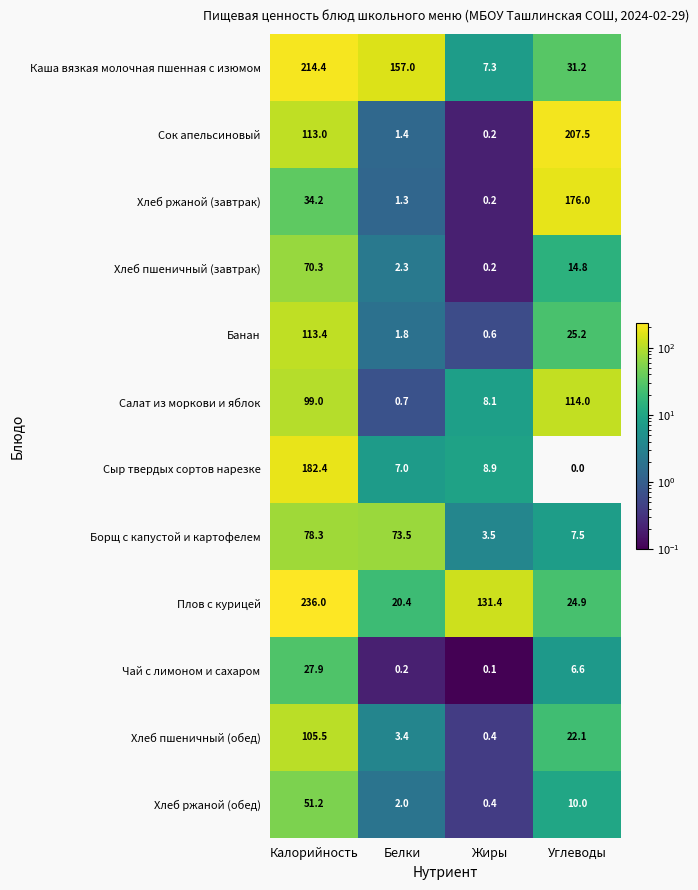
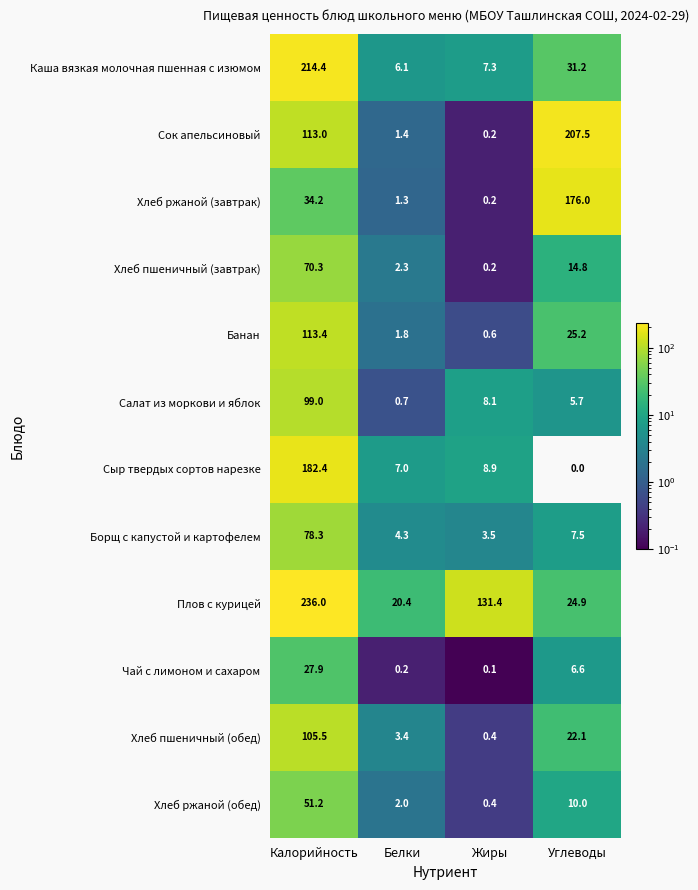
  {
    "Каша вязкая молочная пшенная с изюмом": {
      "Калорийность": 214.4,
-     "Белки": 157.0,
+     "Белки": 6.1,
      "Жиры": 7.3,
      "Углеводы": 31.2
    },
    "Сок апельсиновый": {
      "Калорийность": 113.0,
      "Белки": 1.4,
      "Жиры": 0.2,
      "Углеводы": 207.5
    },
    "Хлеб ржаной (завтрак)": {
      "Калорийность": 34.2,
      "Белки": 1.3,
      "Жиры": 0.2,
      "Углеводы": 176.0
    },
    "Хлеб пшеничный (завтрак)": {
      "Калорийность": 70.3,
      "Белки": 2.3,
      "Жиры": 0.2,
      "Углеводы": 14.8
    },
    "Банан": {
      "Калорийность": 113.4,
      "Белки": 1.8,
      "Жиры": 0.6,
      "Углеводы": 25.2
    },
    "Салат из моркови и яблок": {
      "Калорийность": 99.0,
      "Белки": 0.7,
      "Жиры": 8.1,
-     "Углеводы": 114.0
+     "Углеводы": 5.7
    },
    "Сыр твердых сортов нарезке": {
      "Калорийность": 182.4,
      "Белки": 7.0,
      "Жиры": 8.9,
      "Углеводы": 0.0
    },
    "Борщ с капустой и картофелем": {
      "Калорийность": 78.3,
-     "Белки": 73.5,
+     "Белки": 4.3,
      "Жиры": 3.5,
      "Углеводы": 7.5
    },
    "Плов с курицей": {
      "Калорийность": 236.0,
      "Белки": 20.4,
      "Жиры": 131.4,
      "Углеводы": 24.9
    },
    "Чай с лимоном и сахаром": {
      "Калорийность": 27.9,
      "Белки": 0.2,
      "Жиры": 0.1,
      "Углеводы": 6.6
    },
    "Хлеб пшеничный (обед)": {
      "Калорийность": 105.5,
      "Белки": 3.4,
      "Жиры": 0.4,
      "Углеводы": 22.1
    },
    "Хлеб ржаной (обед)": {
      "Калорийность": 51.2,
      "Белки": 2.0,
      "Жиры": 0.4,
      "Углеводы": 10.0
    }
  }
